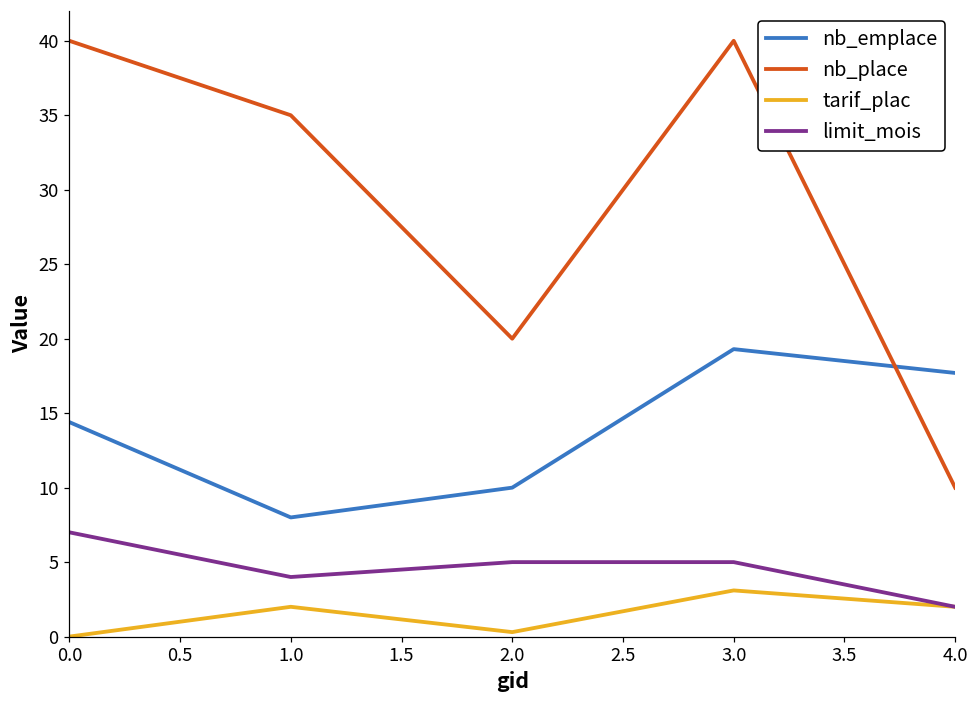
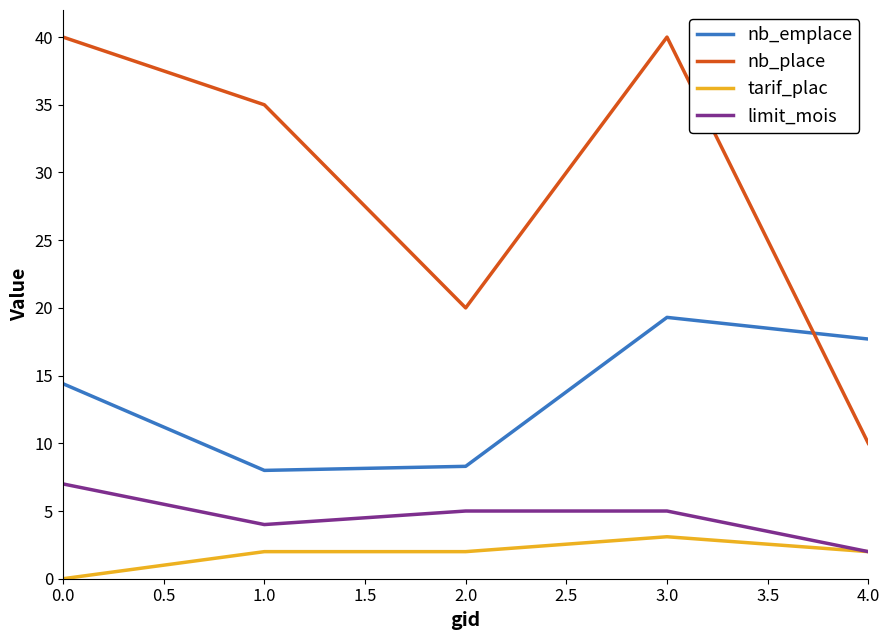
  {
    "nb_emplace": {
      "0.0": 14.4,
      "1.0": 8.0,
-     "2.0": 10.0,
+     "2.0": 8.3,
      "3.0": 19.3,
      "4.0": 17.7
    },
    "nb_place": {
      "0.0": 40.0,
      "1.0": 35.0,
      "2.0": 20.0,
      "3.0": 40.0,
      "4.0": 10.0
    },
    "tarif_plac": {
      "0.0": 0.0,
      "1.0": 2.0,
-     "2.0": 0.3,
+     "2.0": 2.0,
      "3.0": 3.1
    },
    "limit_mois": {
      "0.0": 7.0,
      "1.0": 4.0,
      "2.0": 5.0,
      "3.0": 5.0
    }
  }
